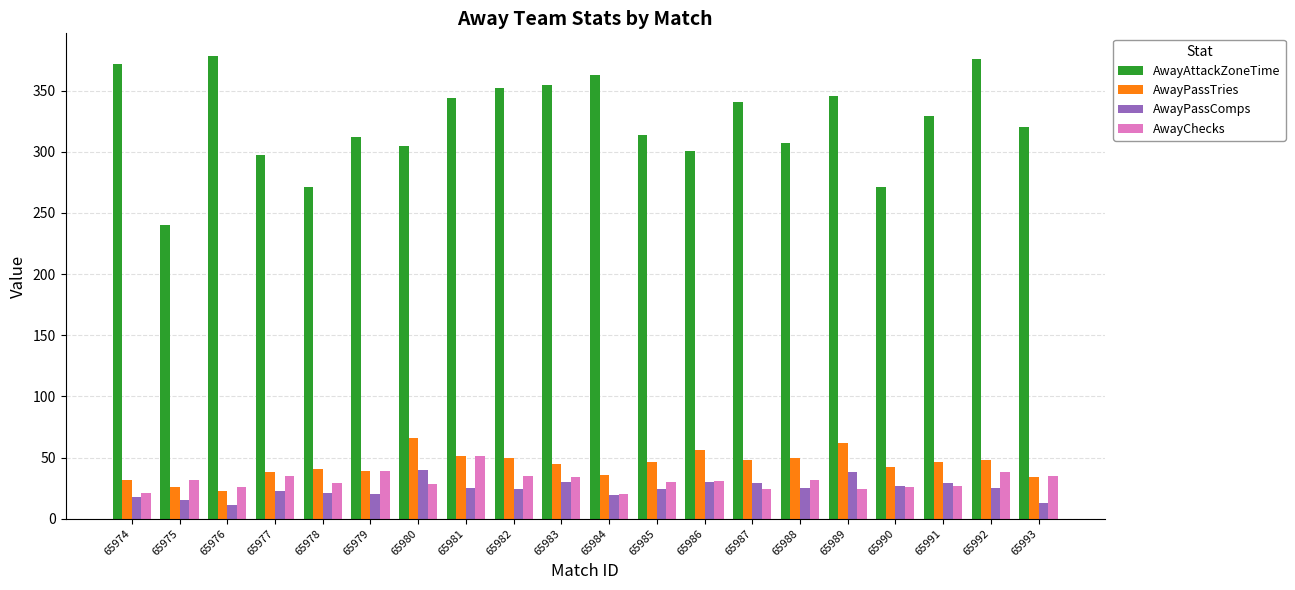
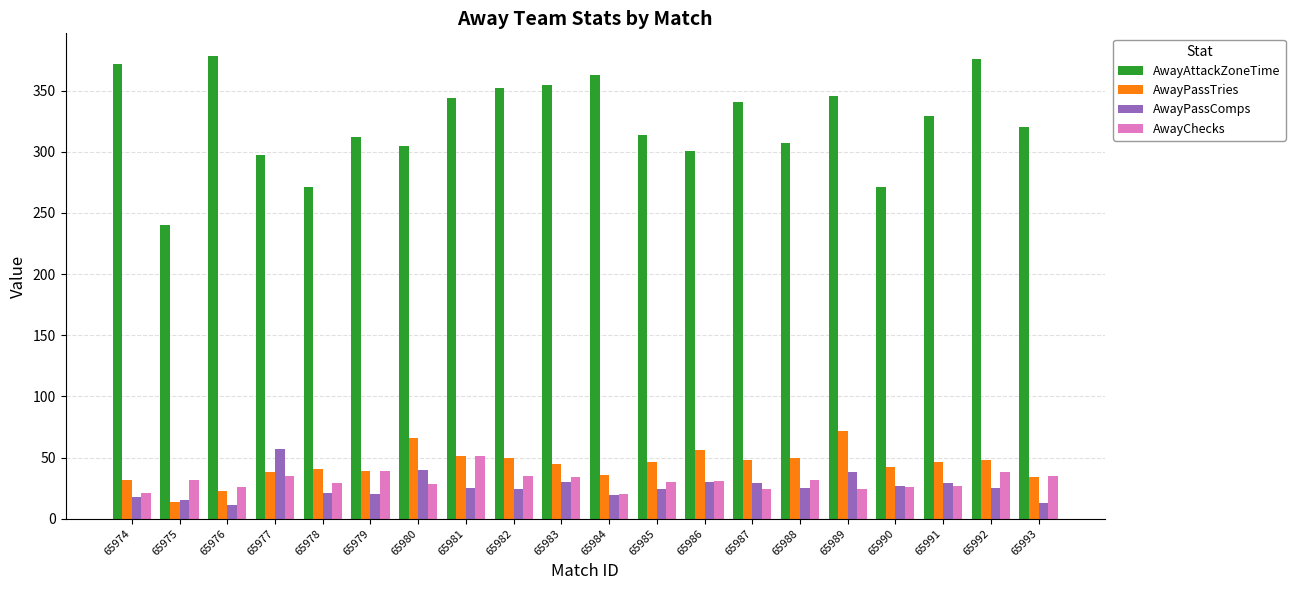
  {
    "AwayAttackZoneTime": {
      "65974": 372,
      "65975": 240,
      "65976": 378,
      "65977": 297,
      "65978": 271,
      "65979": 312,
      "65980": 305,
      "65981": 344,
      "65982": 352,
      "65983": 355,
      "65984": 363,
      "65985": 314,
      "65986": 301,
      "65987": 341,
      "65988": 307,
      "65989": 346,
      "65990": 271,
      "65991": 329,
      "65992": 376,
      "65993": 320
    },
    "AwayPassTries": {
      "65974": 32,
-     "65975": 26,
+     "65975": 14,
      "65976": 23,
      "65977": 38,
      "65978": 41,
      "65979": 39,
      "65980": 66,
      "65981": 51,
      "65982": 50,
      "65983": 45,
      "65984": 36,
      "65985": 46,
      "65986": 56,
      "65987": 48,
      "65988": 50,
-     "65989": 62,
+     "65989": 72,
      "65990": 42,
      "65991": 46,
      "65992": 48,
      "65993": 34
    },
    "AwayPassComps": {
      "65974": 18,
      "65975": 15,
      "65976": 11,
-     "65977": 23,
+     "65977": 57,
      "65978": 21,
      "65979": 20,
      "65980": 40,
      "65981": 25,
      "65982": 24,
      "65983": 30,
      "65984": 19,
      "65985": 24,
      "65986": 30,
      "65987": 29,
      "65988": 25,
      "65989": 38,
      "65990": 27,
      "65991": 29,
      "65992": 25,
      "65993": 13
    },
    "AwayChecks": {
      "65974": 21,
      "65975": 32,
      "65976": 26,
      "65977": 35,
      "65978": 29,
      "65979": 39,
      "65980": 28,
      "65981": 51,
      "65982": 35,
      "65983": 34,
      "65984": 20,
      "65985": 30,
      "65986": 31,
      "65987": 24,
      "65988": 32,
      "65989": 24,
      "65990": 26,
      "65991": 27,
      "65992": 38,
      "65993": 35
    }
  }
